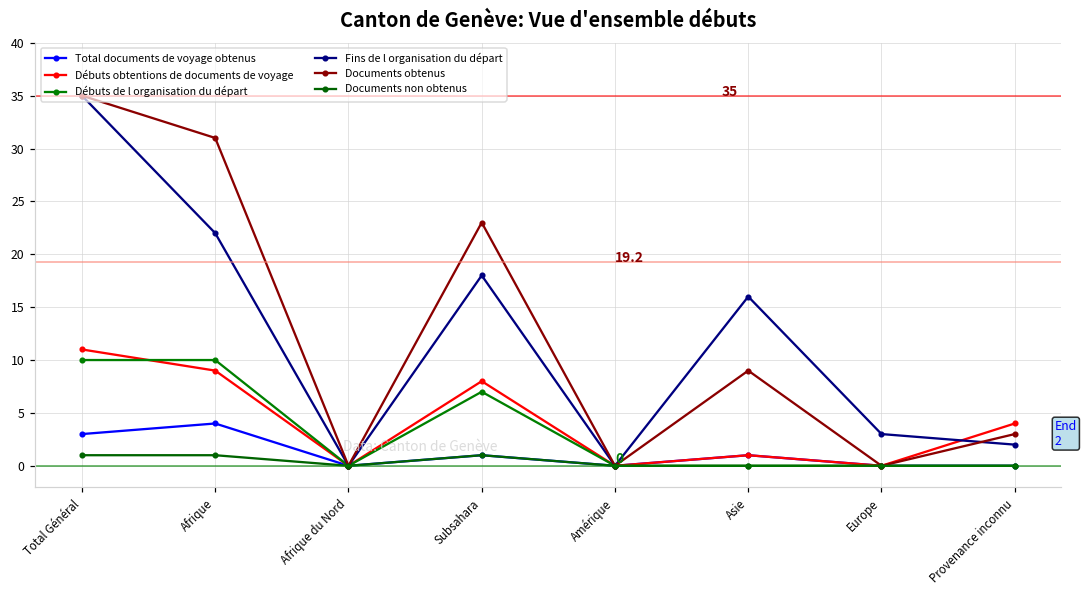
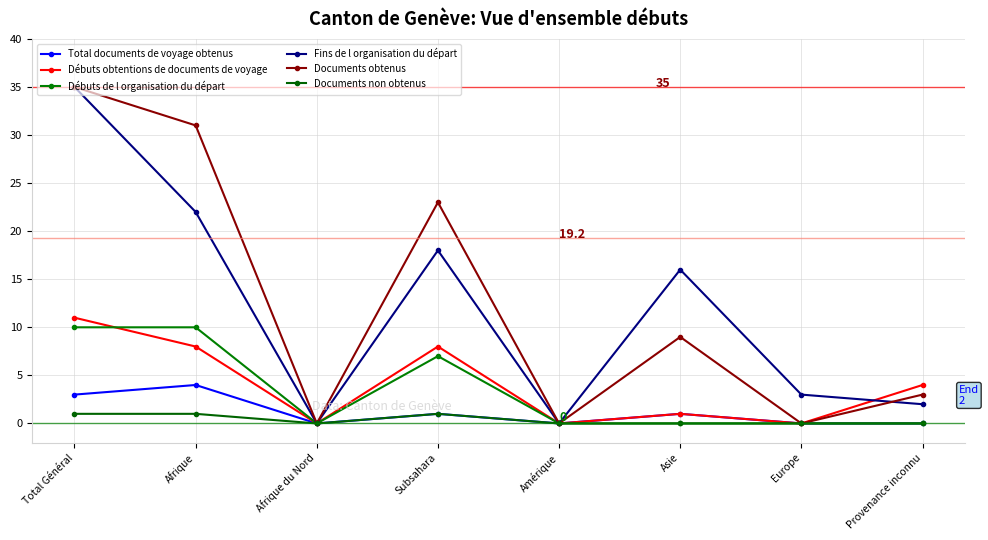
  {
    "Total documents de voyage obtenus": {
      "Total Général": 3,
      "Afrique": 4
    },
    "Débuts obtentions de documents de voyage": {
      "Total Général": 11,
-     "Afrique": 9,
+     "Afrique": 8,
      "Subsahara": 8,
      "Provenance inconnu": 4
    },
    "Fins de l organisation du départ": {
      "Afrique": 22,
      "Subsahara": 18,
      "Asie": 16,
      "Europe": 3,
      "Provenance inconnu": 2
    },
    "Documents obtenus": {
      "Afrique": 31,
      "Subsahara": 23,
      "Asie": 9,
      "Provenance inconnu": 3
    }
  }
